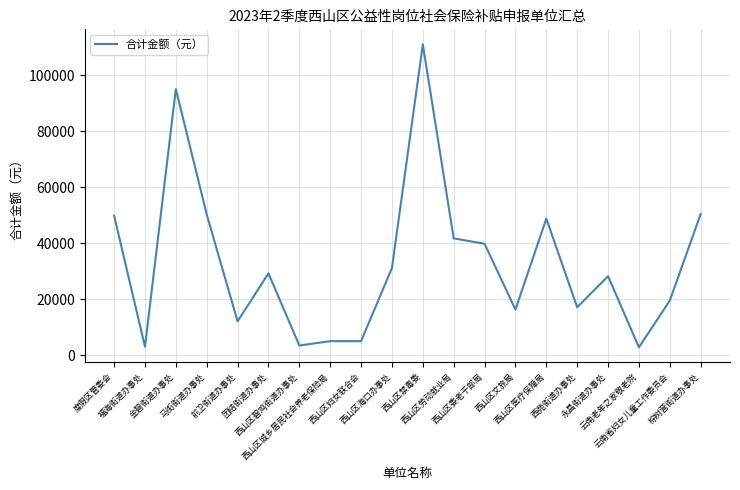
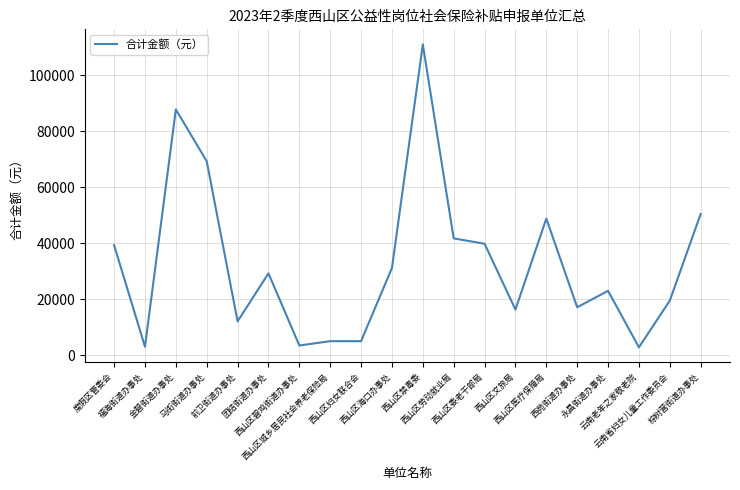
  {
-   "度假区管委会": 50000,
+   "度假区管委会": 39000,
    "福海街道办事处": 3000,
-   "金碧街道办事处": 95000,
-   "马街街道办事处": 50000,
+   "金碧街道办事处": 88000,
+   "马街街道办事处": 69000,
    "前卫街道办事处": 12000,
    "团结街道办事处": 29000,
    "西山区碧鸡街道办事处": 3000,
    "西山区城乡居民社会养老保险局": 5000,
    "西山区妇女联合会": 5000,
    "西山区海口办事处": 31000,
    "西山区禁毒委": 111000,
    "西山区劳动就业局": 42000,
    "西山区委老干部局": 40000,
    "西山区文旅局": 16000,
    "西山区医疗保障局": 49000,
    "西苑街道办事处": 17000,
-   "永昌街道办事处": 28000,
+   "永昌街道办事处": 23000,
    "云南老年之家敬老院": 3000,
    "云南省妇女儿童工作委员会": 20000,
    "棕树营街道办事处": 50000
  }
